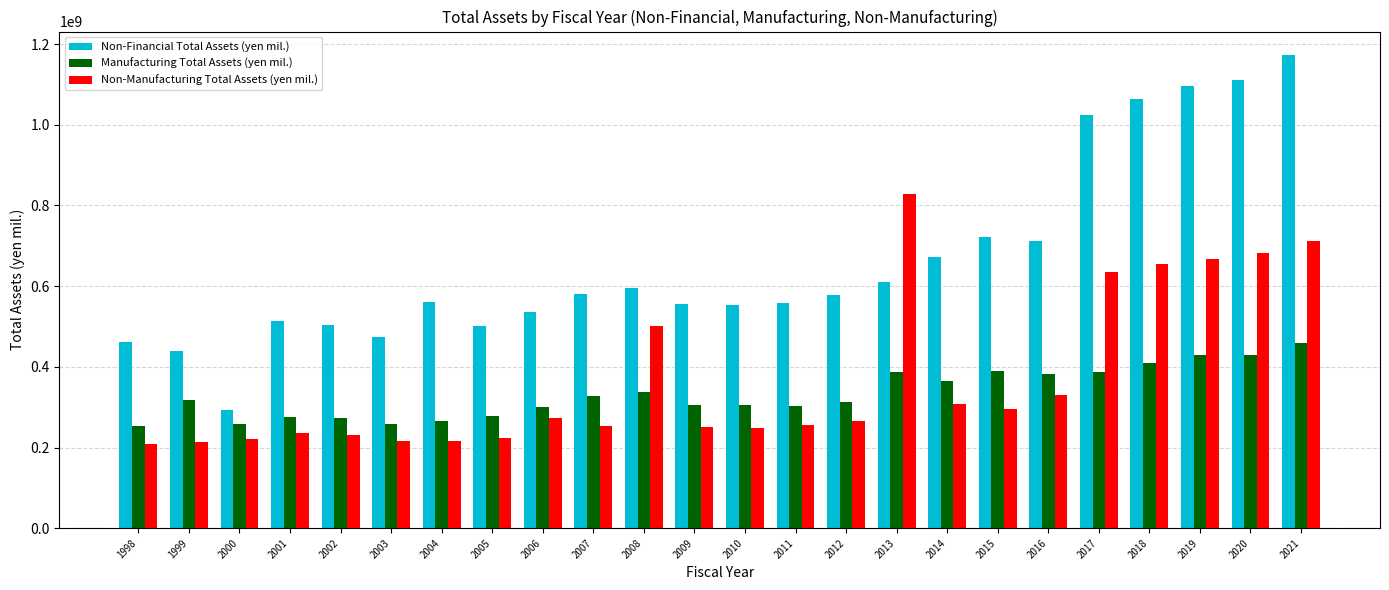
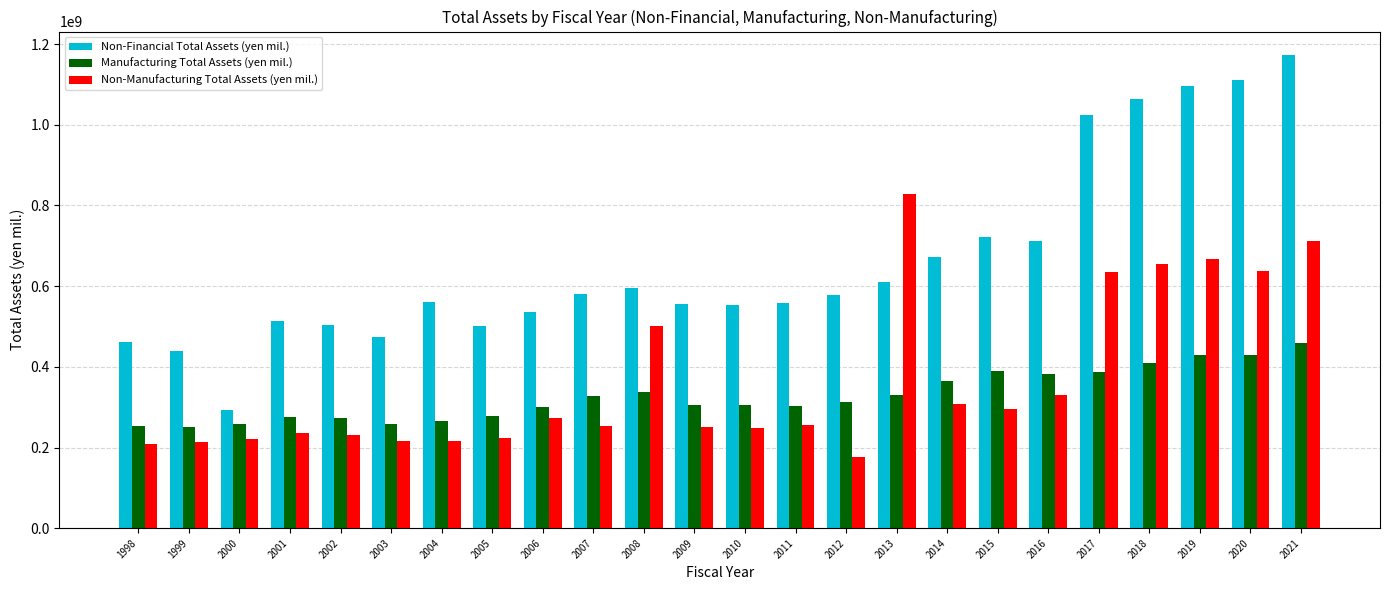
  {
    "Non-Financial Total Assets (yen mil.)": {
      "1998": 460000000,
      "1999": 440000000,
      "2000": 290000000,
      "2001": 510000000,
      "2002": 500000000,
      "2003": 470000000,
      "2004": 560000000,
      "2005": 500000000,
      "2006": 540000000,
      "2007": 580000000,
      "2008": 590000000,
      "2009": 550000000,
      "2010": 550000000,
      "2011": 560000000,
      "2012": 580000000,
      "2013": 610000000,
      "2014": 670000000,
      "2015": 720000000,
      "2016": 710000000,
      "2017": 1020000000,
      "2018": 1060000000,
      "2019": 1100000000,
      "2020": 1110000000,
      "2021": 1170000000
    },
    "Manufacturing Total Assets (yen mil.)": {
      "1998": 250000000,
-     "1999": 320000000,
+     "1999": 250000000,
      "2000": 260000000,
      "2001": 280000000,
      "2002": 270000000,
      "2003": 260000000,
      "2004": 270000000,
      "2005": 280000000,
      "2006": 300000000,
      "2007": 330000000,
      "2008": 340000000,
      "2009": 300000000,
      "2010": 300000000,
      "2011": 300000000,
      "2012": 310000000,
-     "2013": 390000000,
+     "2013": 330000000,
      "2014": 360000000,
      "2015": 390000000,
      "2016": 380000000,
      "2017": 390000000,
      "2018": 410000000,
      "2019": 430000000,
      "2020": 430000000,
      "2021": 460000000
    },
    "Non-Manufacturing Total Assets (yen mil.)": {
      "1998": 210000000,
      "1999": 210000000,
      "2000": 220000000,
      "2001": 240000000,
      "2002": 230000000,
      "2003": 220000000,
      "2004": 220000000,
      "2005": 220000000,
      "2006": 270000000,
      "2007": 250000000,
      "2008": 500000000,
      "2009": 250000000,
      "2010": 250000000,
      "2011": 260000000,
-     "2012": 270000000,
+     "2012": 180000000,
      "2013": 830000000,
      "2014": 310000000,
      "2015": 290000000,
      "2016": 330000000,
      "2017": 640000000,
      "2018": 660000000,
      "2019": 670000000,
-     "2020": 680000000,
+     "2020": 640000000,
      "2021": 710000000
    }
  }
